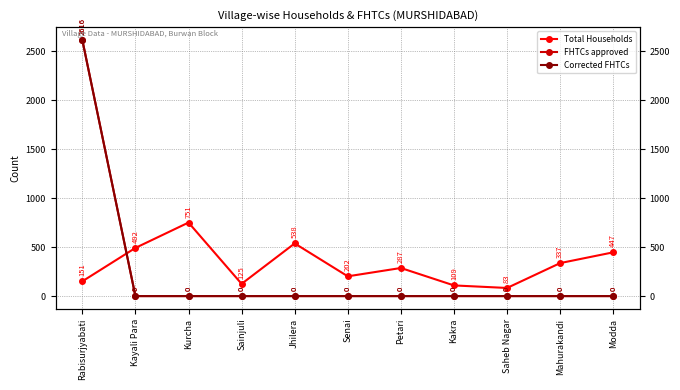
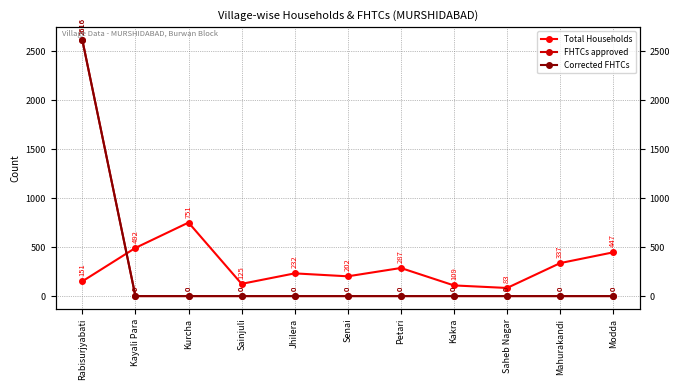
  {
    "Total Households": {
      "Rabisurjyabati": 151,
      "Kayali Para": 492,
      "Kurcha": 751,
      "Sainjuli": 125,
-     "Jhilera": 538,
+     "Jhilera": 232,
      "Senai": 202,
      "Petari": 287,
      "Kakra": 109,
      "Saheb Nagar": 83,
      "Mahurakandi": 337,
      "Modda": 447
    }
  }
